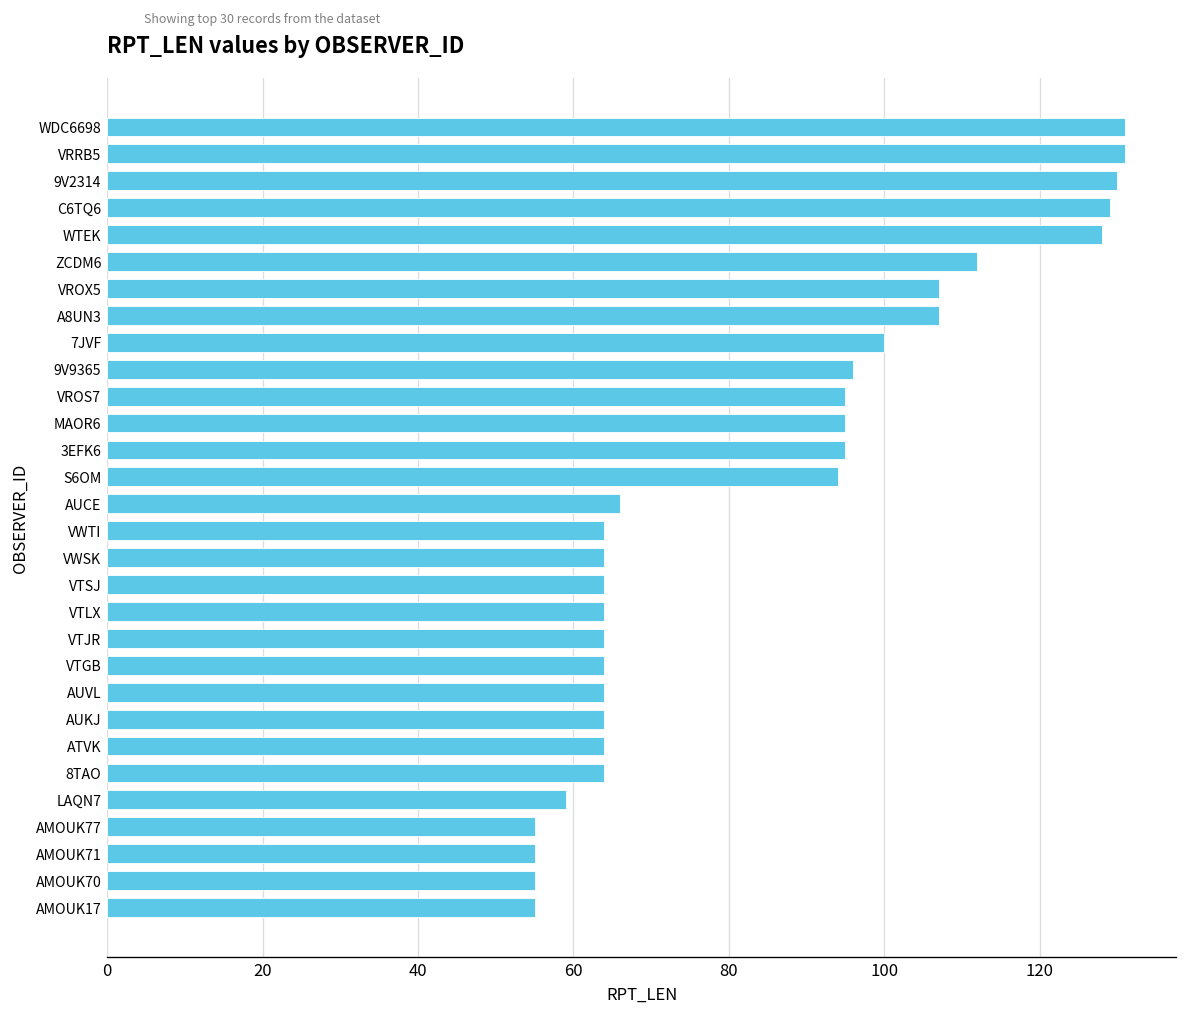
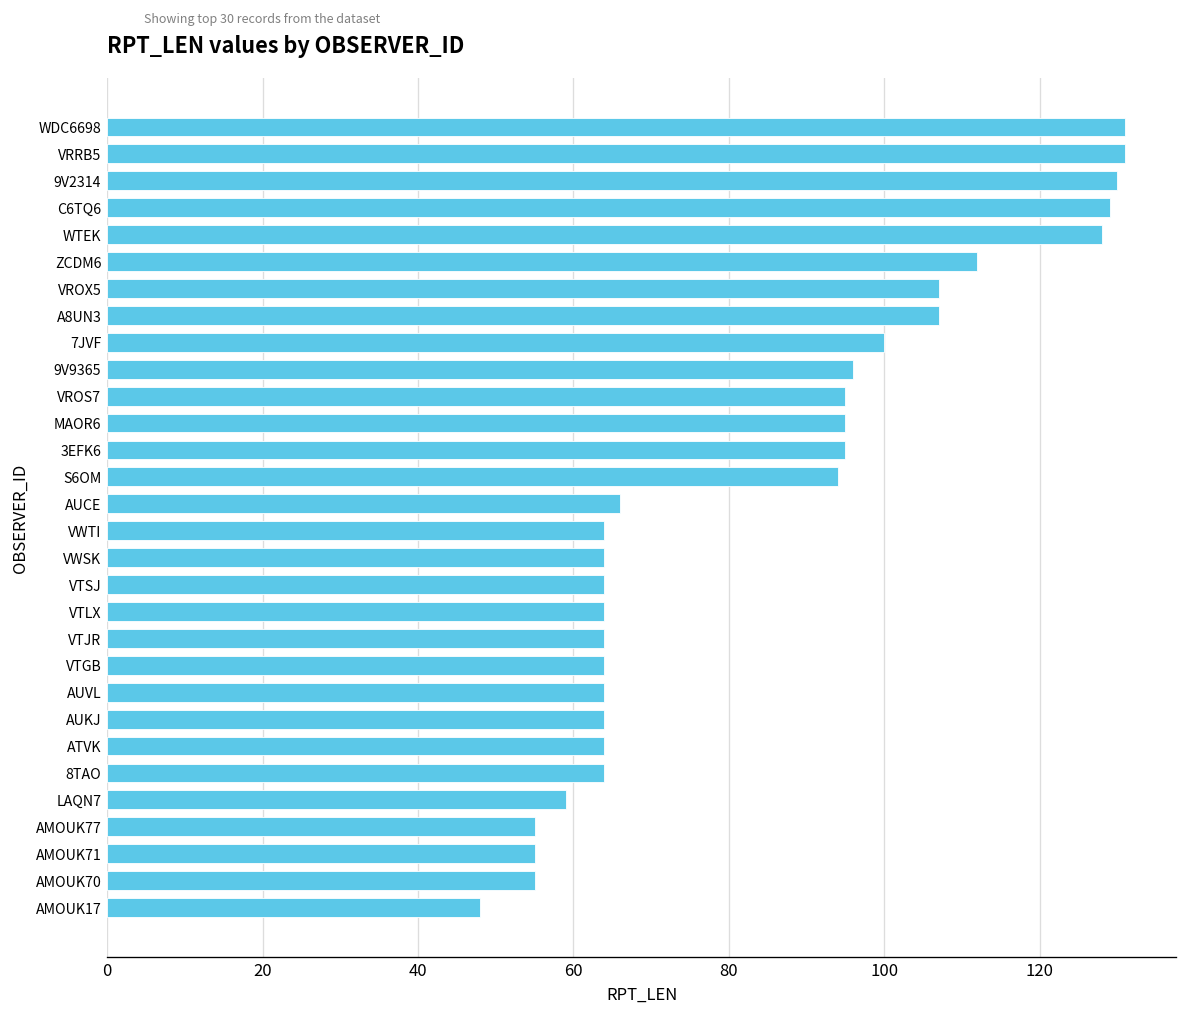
  {
    "WDC6698": 131,
    "VRRB5": 131,
    "9V2314": 130,
    "C6TQ6": 129,
    "WTEK": 128,
    "ZCDM6": 112,
    "VROX5": 107,
    "A8UN3": 107,
    "7JVF": 100,
    "9V9365": 96,
    "VROS7": 95,
    "MAOR6": 95,
    "3EFK6": 95,
    "S6OM": 94,
    "AUCE": 66,
    "VWTI": 64,
    "VWSK": 64,
    "VTSJ": 64,
    "VTLX": 64,
    "VTJR": 64,
    "VTGB": 64,
    "AUVL": 64,
    "AUKJ": 64,
    "ATVK": 64,
    "8TAO": 64,
    "LAQN7": 59,
    "AMOUK77": 55,
    "AMOUK71": 55,
    "AMOUK70": 55,
-   "AMOUK17": 55
+   "AMOUK17": 48
  }
